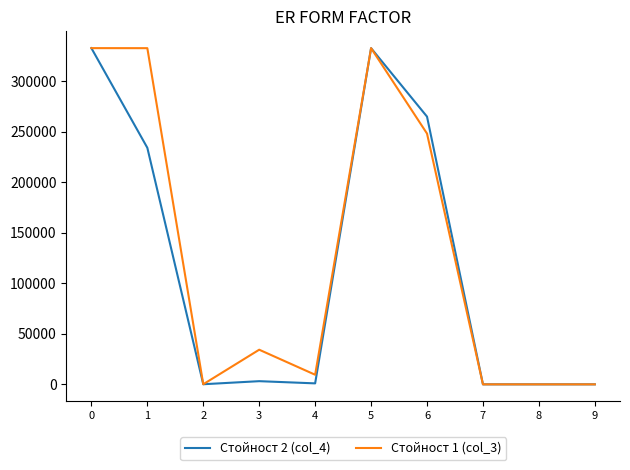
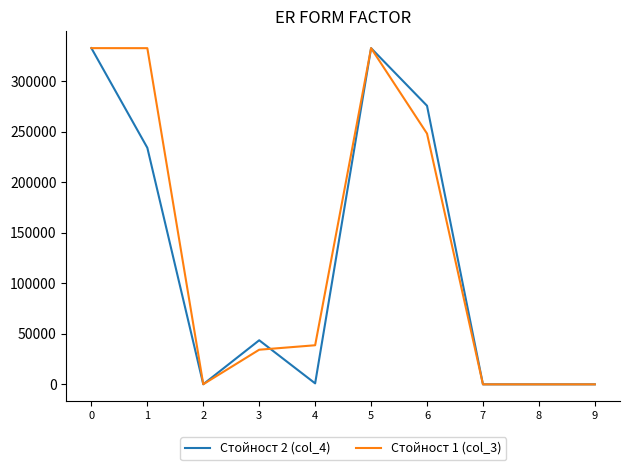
  {
    "Стойност 2 (col_4)": {
      "1": 234000,
-     "3": 3000,
+     "3": 44000,
      "4": 1000,
-     "6": 265000
+     "6": 276000
    },
    "Стойност 1 (col_3)": {
      "1": 333000,
      "3": 34000,
-     "4": 10000,
+     "4": 39000,
      "6": 248000
    }
  }
